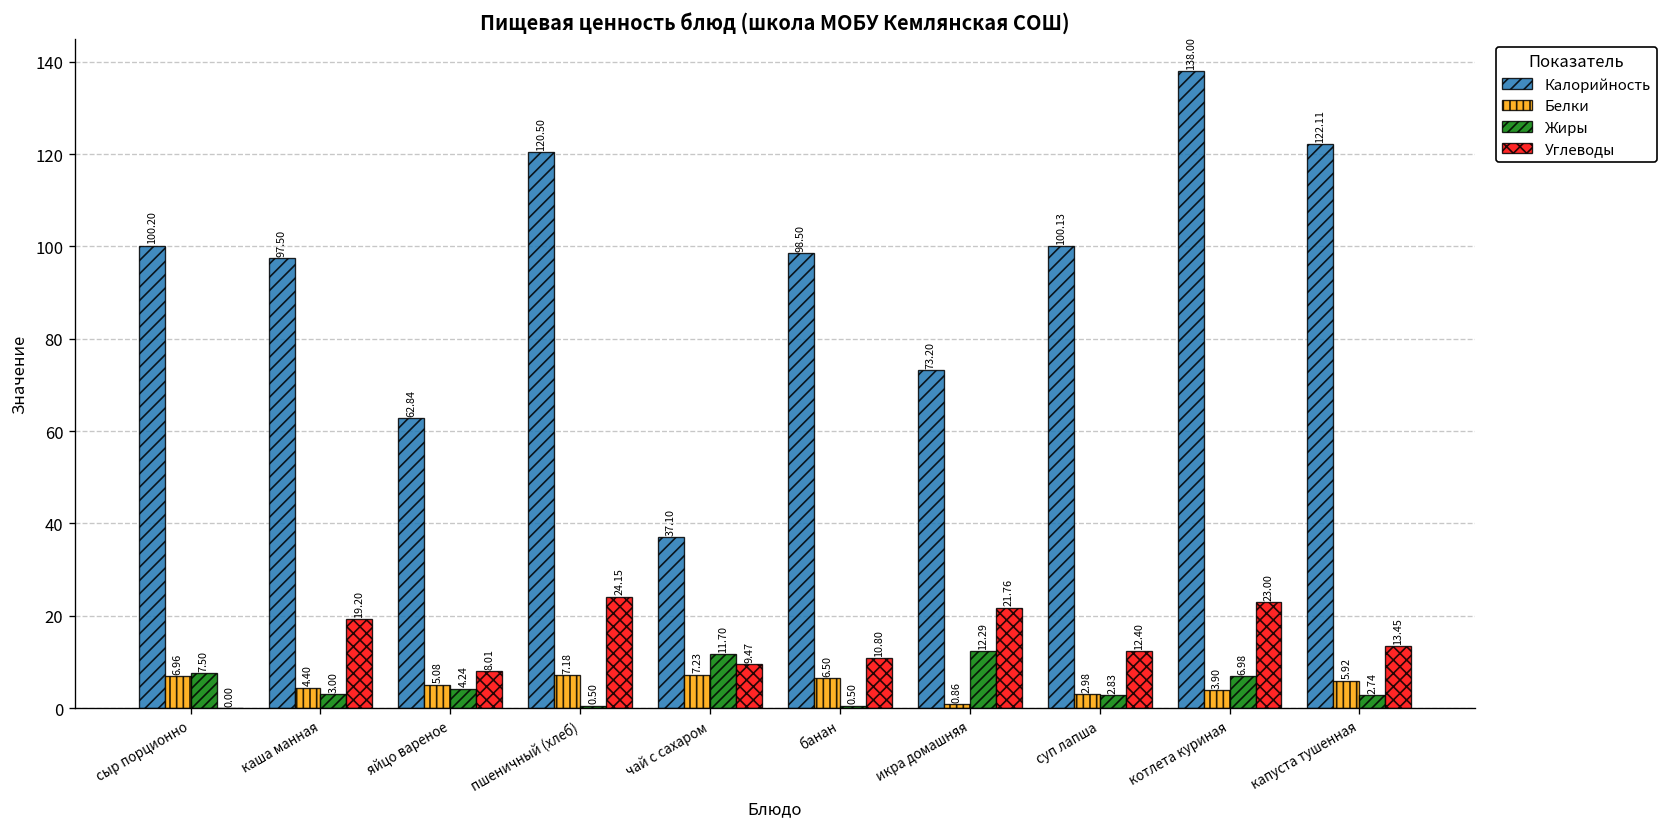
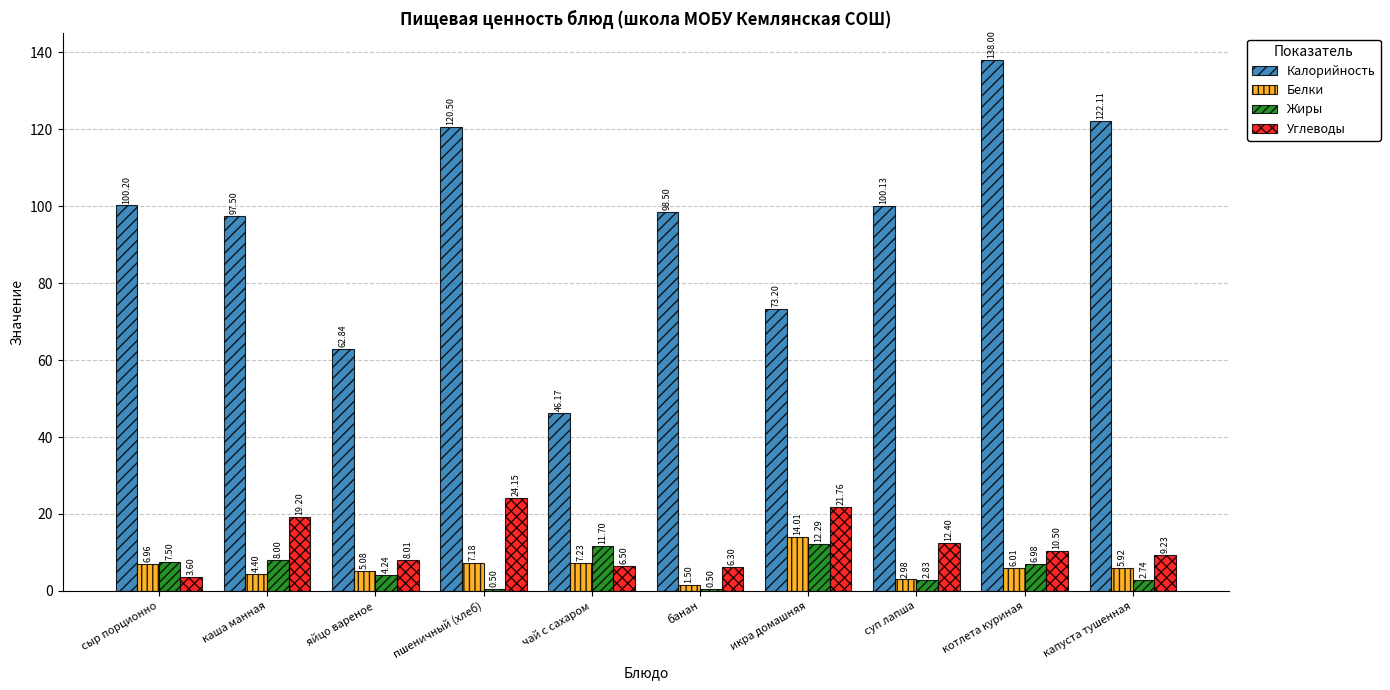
  {
    "Калорийность": {
      "сыр порционно": 100.20,
      "каша манная": 97.50,
      "яйцо вареное": 62.84,
      "пшеничный (хлеб)": 120.50,
-     "чай с сахаром": 37.10,
+     "чай с сахаром": 46.17,
      "банан": 98.50,
      "икра домашняя": 73.20,
      "суп лапша": 100.13,
      "котлета куриная": 138.00,
      "капуста тушенная": 122.11
    },
    "Белки": {
      "сыр порционно": 6.96,
      "каша манная": 4.40,
      "яйцо вареное": 5.08,
      "пшеничный (хлеб)": 7.18,
      "чай с сахаром": 7.23,
-     "банан": 6.50,
-     "икра домашняя": 0.86,
+     "банан": 1.50,
+     "икра домашняя": 14.01,
      "суп лапша": 2.98,
-     "котлета куриная": 3.90,
+     "котлета куриная": 6.01,
      "капуста тушенная": 5.92
    },
    "Жиры": {
      "сыр порционно": 7.50,
-     "каша манная": 3.00,
+     "каша манная": 8.00,
      "яйцо вареное": 4.24,
      "пшеничный (хлеб)": 0.50,
      "чай с сахаром": 11.70,
      "банан": 0.50,
      "икра домашняя": 12.29,
      "суп лапша": 2.83,
      "котлета куриная": 6.98,
      "капуста тушенная": 2.74
    },
    "Углеводы": {
-     "сыр порционно": 0.00,
+     "сыр порционно": 3.60,
      "каша манная": 19.20,
      "яйцо вареное": 8.01,
      "пшеничный (хлеб)": 24.15,
-     "чай с сахаром": 9.47,
-     "банан": 10.80,
+     "чай с сахаром": 6.50,
+     "банан": 6.30,
      "икра домашняя": 21.76,
      "суп лапша": 12.40,
-     "котлета куриная": 23.00,
-     "капуста тушенная": 13.45
+     "котлета куриная": 10.50,
+     "капуста тушенная": 9.23
    }
  }
